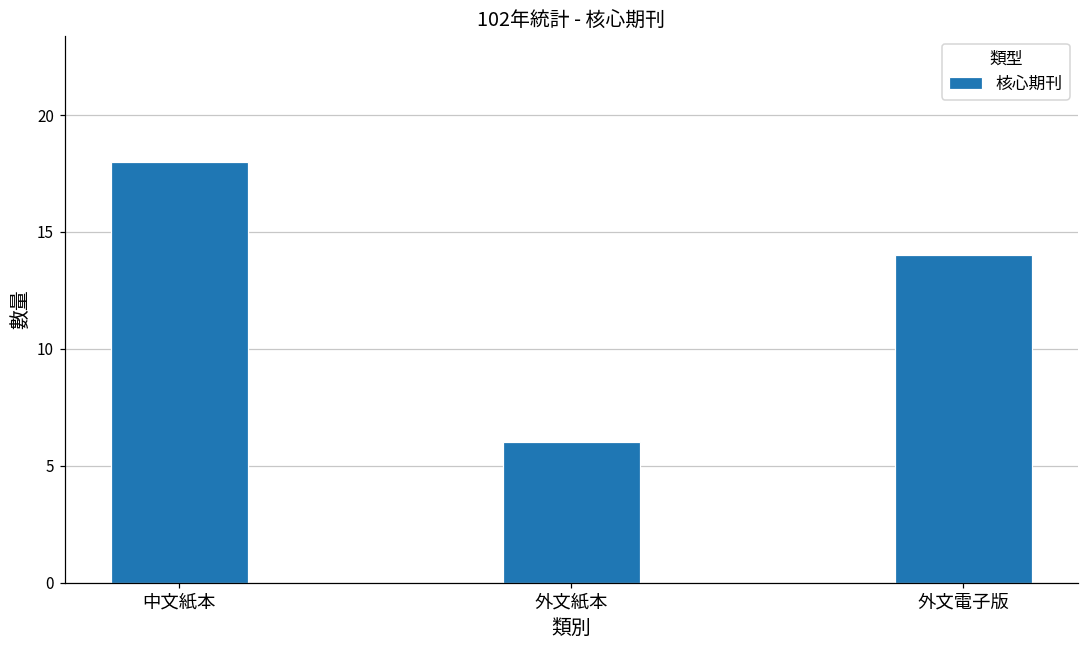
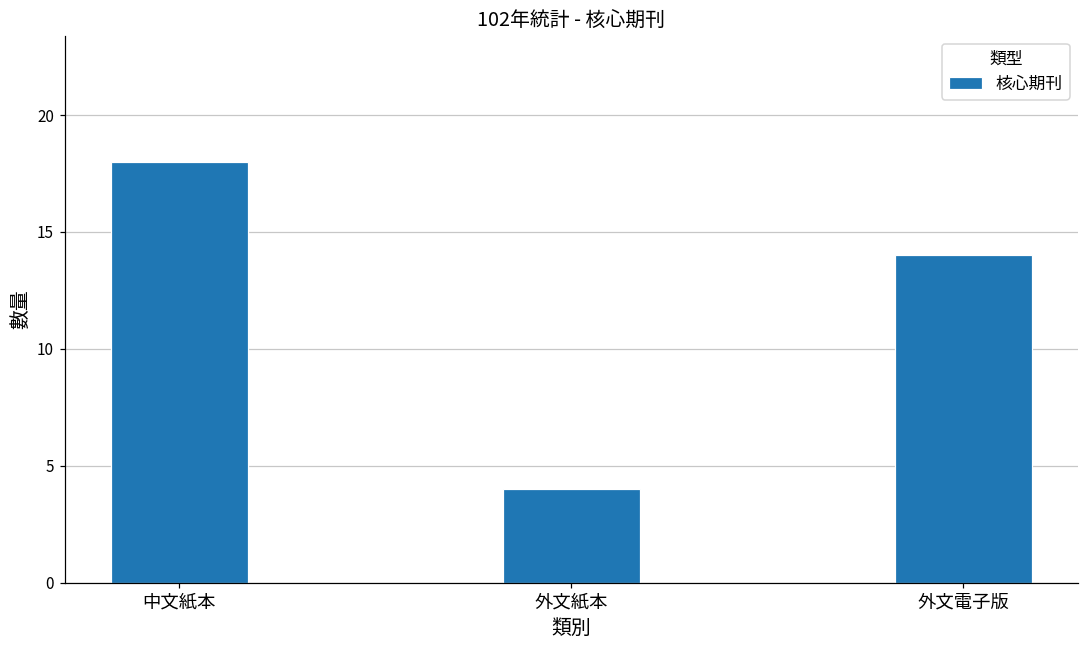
  {
    "中文紙本": 18,
-   "外文紙本": 6,
+   "外文紙本": 4,
    "外文電子版": 14
  }
